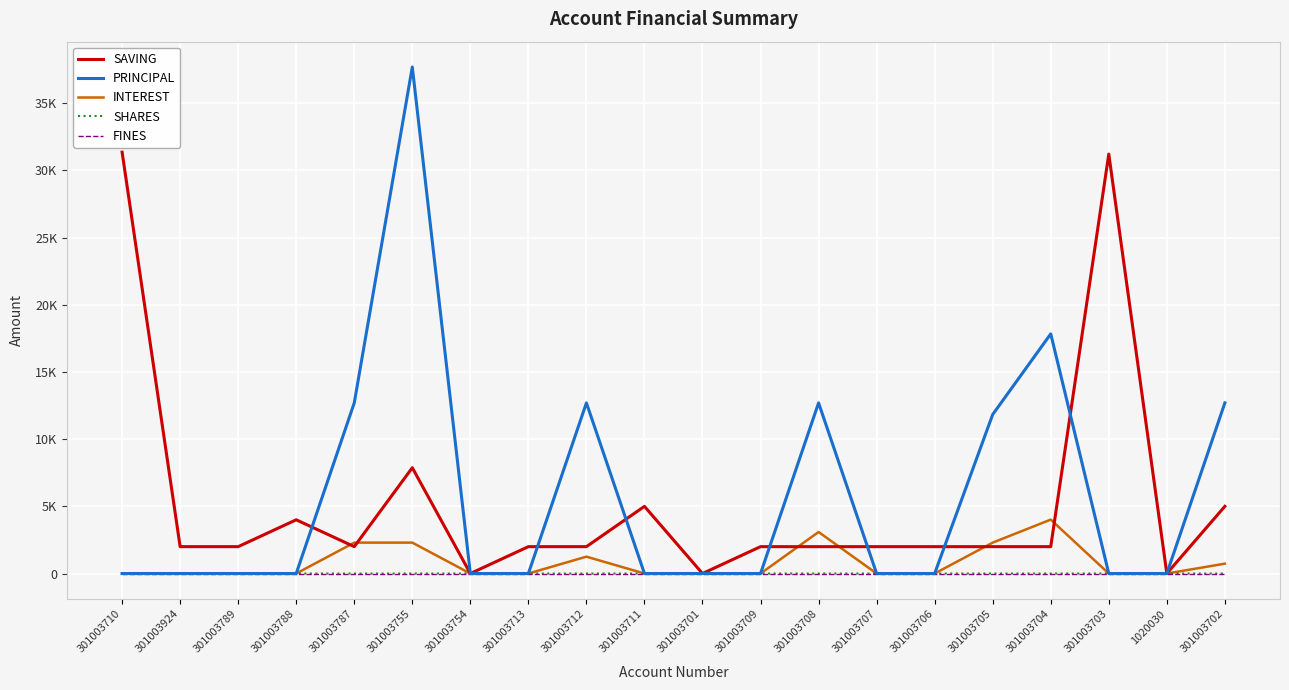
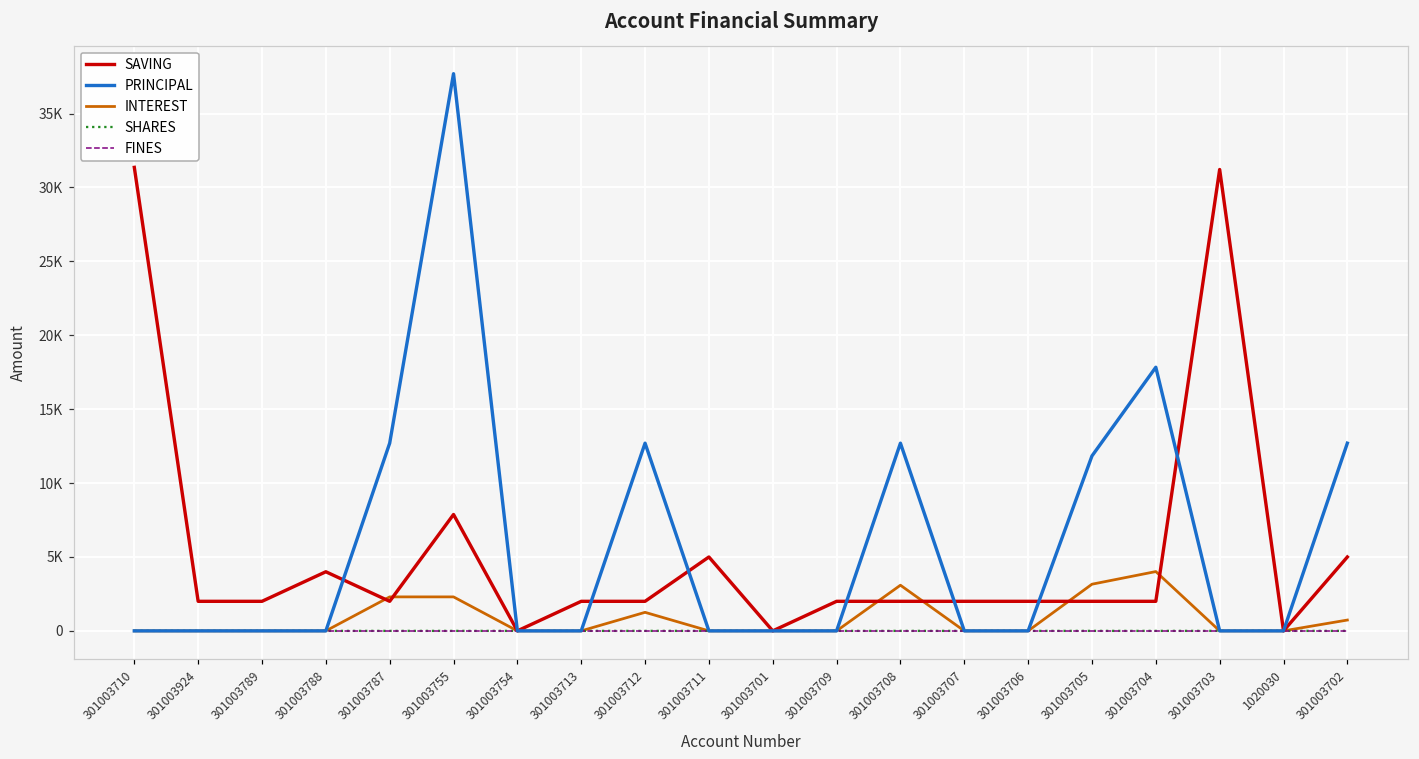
  {
    "SAVING": {
      "301003710": 31400,
      "301003924": 2000,
      "301003789": 2000,
      "301003788": 4000,
      "301003787": 2000,
      "301003755": 7900,
      "301003713": 2000,
      "301003712": 2000,
      "301003711": 5000,
      "301003709": 2000,
      "301003708": 2000,
      "301003707": 2000,
      "301003706": 2000,
      "301003705": 2000,
      "301003704": 2000,
      "301003703": 31200,
      "301003702": 5000
    },
    "PRINCIPAL": {
      "301003787": 12700,
      "301003755": 37700,
      "301003712": 12700,
      "301003708": 12700,
      "301003705": 11800,
      "301003704": 17800,
      "301003702": 12700
    },
    "INTEREST": {
      "301003787": 2300,
      "301003755": 2300,
      "301003712": 1300,
      "301003708": 3100,
-     "301003705": 2300,
+     "301003705": 3200,
      "301003704": 4000,
      "301003702": 700
    },
    "FINES": {
      "301003787": 0,
      "301003755": 0,
      "301003712": 0,
      "301003708": 0,
      "301003705": 0,
      "301003704": 0,
      "301003702": 0
    }
  }
